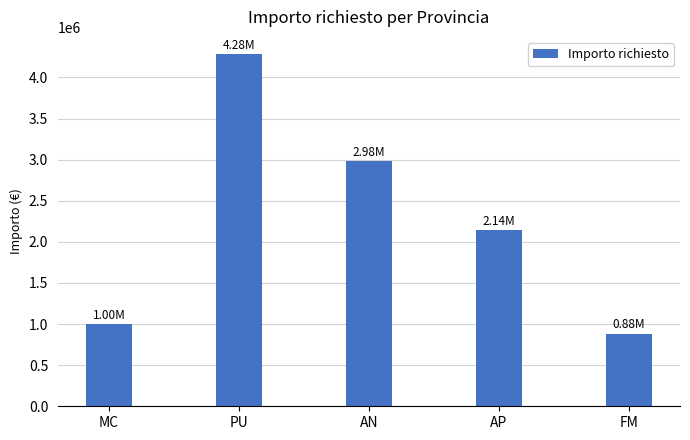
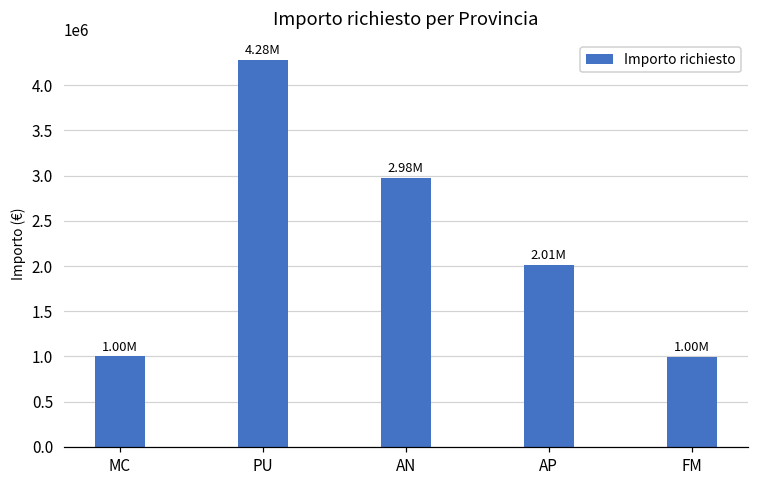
  {
    "MC": "1.00M",
    "PU": "4.28M",
    "AN": "2.98M",
-   "AP": "2.14M",
-   "FM": "0.88M"
+   "AP": "2.01M",
+   "FM": "1.00M"
  }
